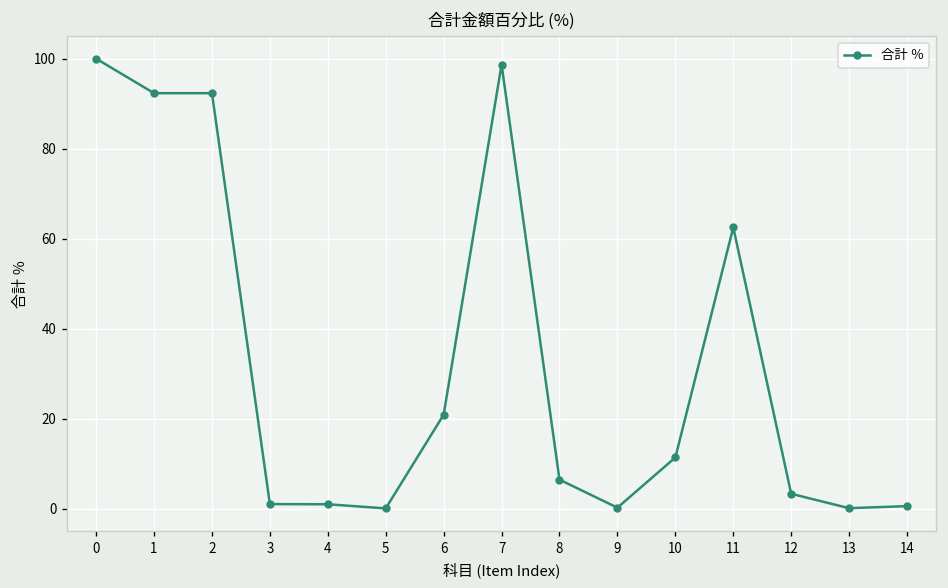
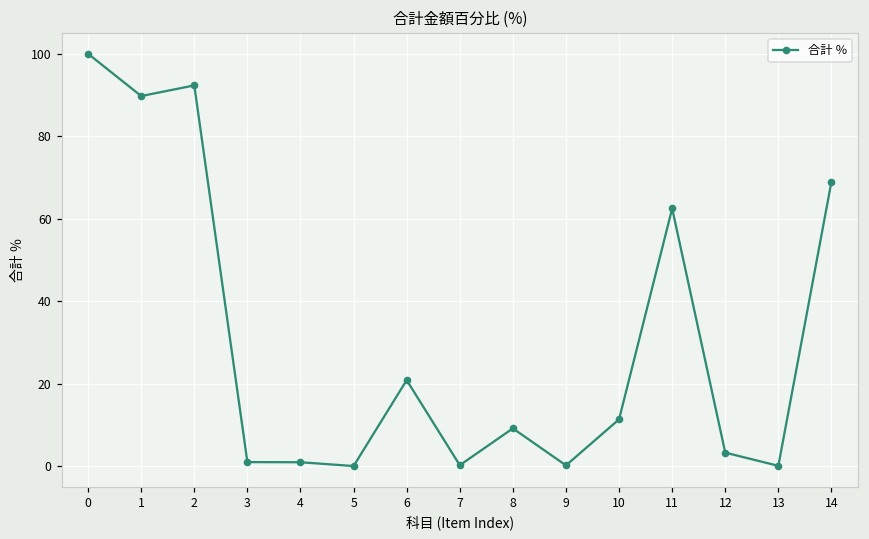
  {
    "0": 100,
-   "1": 92,
+   "1": 90,
    "2": 92,
    "3": 1,
    "4": 1,
    "5": 0,
    "6": 21,
-   "7": 99,
-   "8": 6,
+   "7": 0,
+   "8": 9,
    "9": 0,
    "10": 11,
    "11": 62,
    "12": 3,
    "13": 0,
-   "14": 1
+   "14": 69
  }
